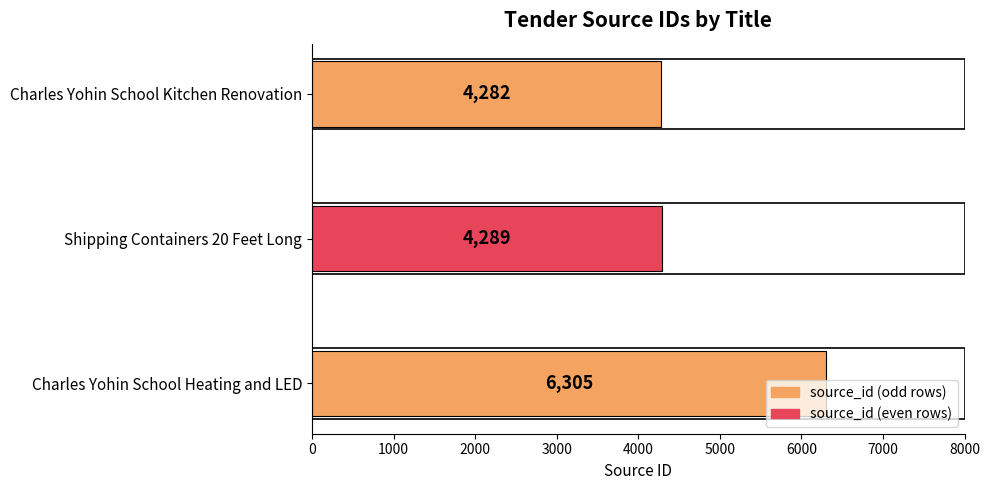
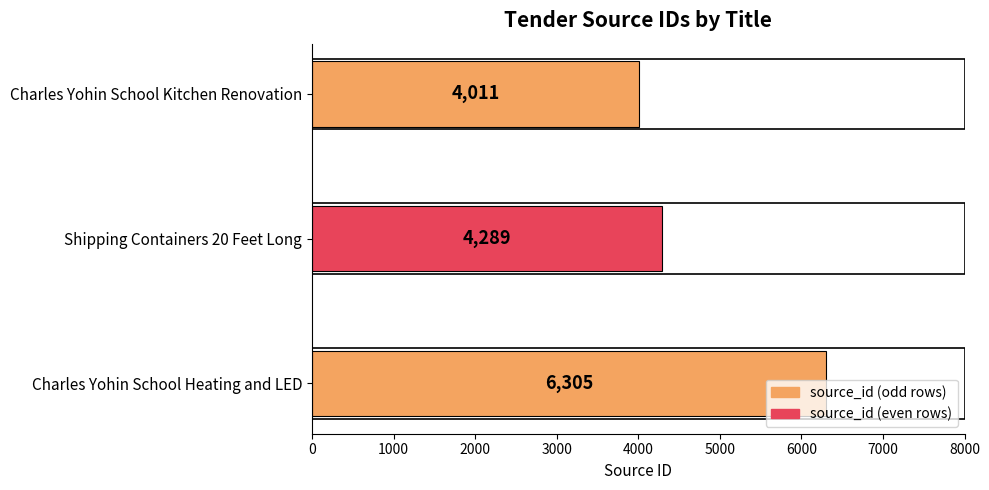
  {
-   "Charles Yohin School Kitchen Renovation": "4,282",
+   "Charles Yohin School Kitchen Renovation": "4,011",
    "Shipping Containers 20 Feet Long": "4,289"
  }
